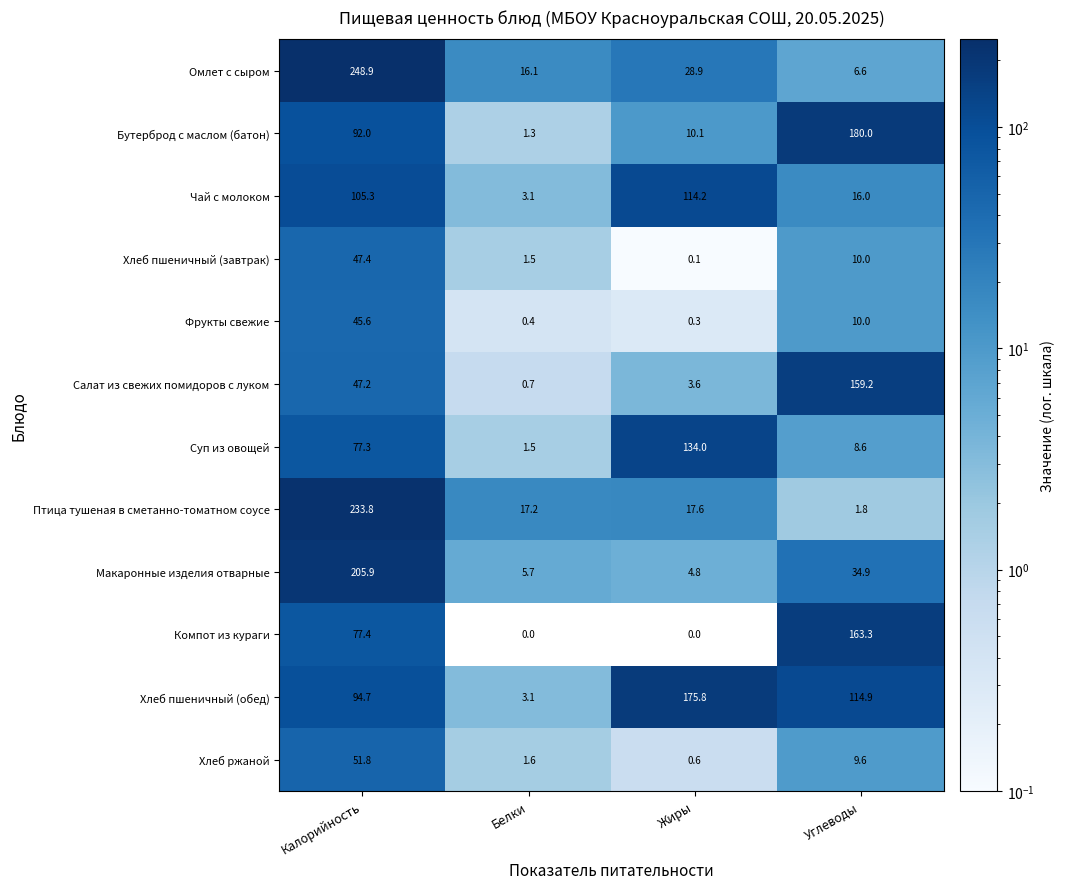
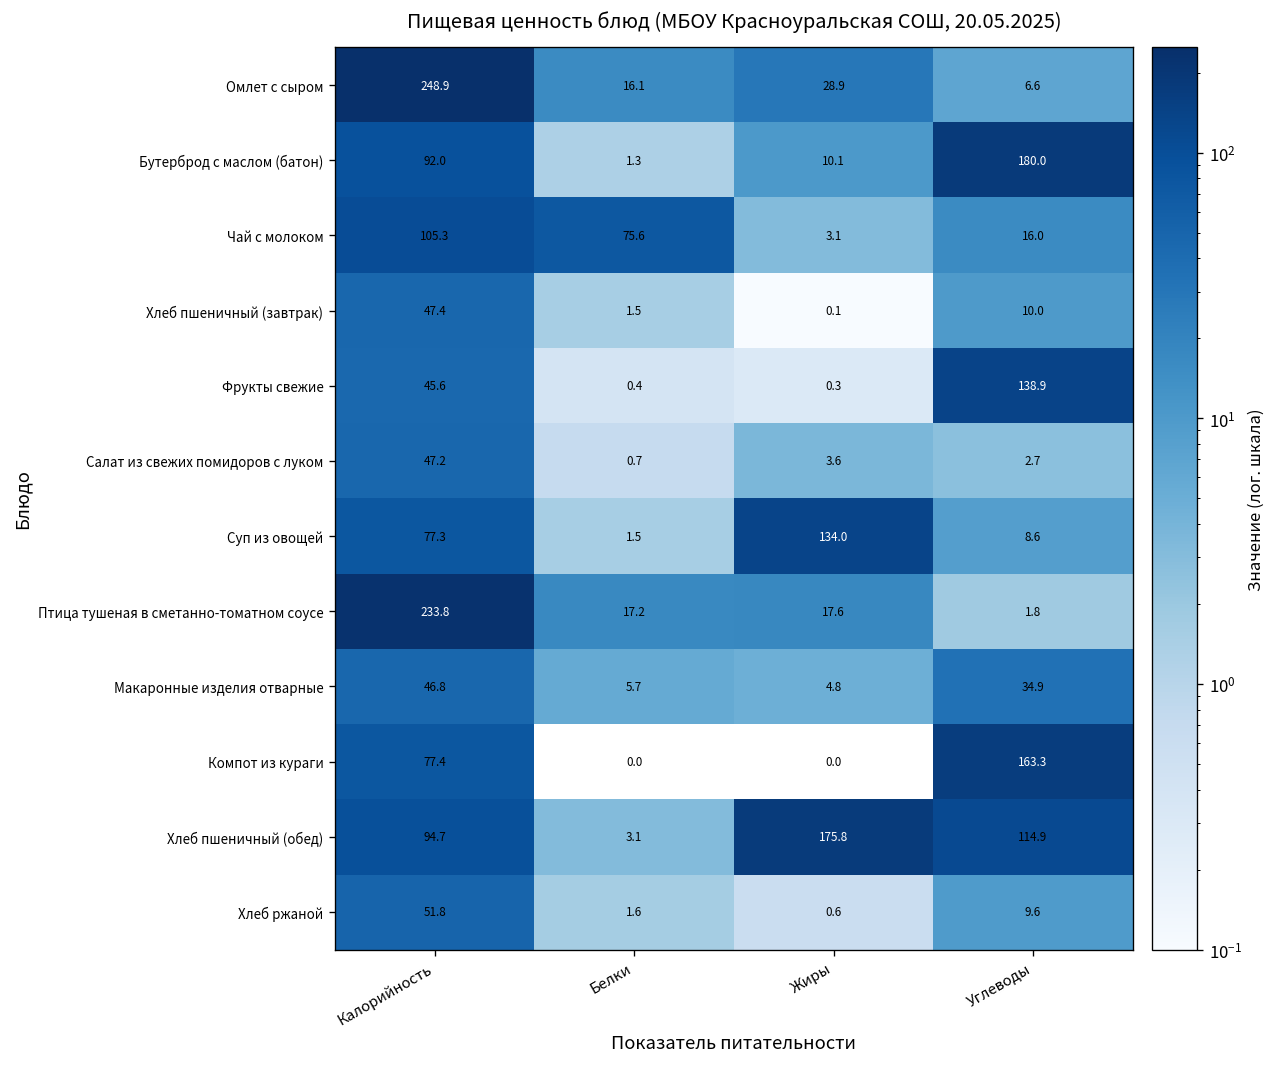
  {
    "Омлет с сыром": {
      "Калорийность": 248.9,
      "Белки": 16.1,
      "Жиры": 28.9,
      "Углеводы": 6.6
    },
    "Бутерброд с маслом (батон)": {
      "Калорийность": 92.0,
      "Белки": 1.3,
      "Жиры": 10.1,
      "Углеводы": 180.0
    },
    "Чай с молоком": {
      "Калорийность": 105.3,
-     "Белки": 3.1,
-     "Жиры": 114.2,
+     "Белки": 75.6,
+     "Жиры": 3.1,
      "Углеводы": 16.0
    },
    "Хлеб пшеничный (завтрак)": {
      "Калорийность": 47.4,
      "Белки": 1.5,
      "Жиры": 0.1,
      "Углеводы": 10.0
    },
    "Фрукты свежие": {
      "Калорийность": 45.6,
      "Белки": 0.4,
      "Жиры": 0.3,
-     "Углеводы": 10.0
+     "Углеводы": 138.9
    },
    "Салат из свежих помидоров с луком": {
      "Калорийность": 47.2,
      "Белки": 0.7,
      "Жиры": 3.6,
-     "Углеводы": 159.2
+     "Углеводы": 2.7
    },
    "Суп из овощей": {
      "Калорийность": 77.3,
      "Белки": 1.5,
      "Жиры": 134.0,
      "Углеводы": 8.6
    },
    "Птица тушеная в сметанно-томатном соусе": {
      "Калорийность": 233.8,
      "Белки": 17.2,
      "Жиры": 17.6,
      "Углеводы": 1.8
    },
    "Макаронные изделия отварные": {
-     "Калорийность": 205.9,
+     "Калорийность": 46.8,
      "Белки": 5.7,
      "Жиры": 4.8,
      "Углеводы": 34.9
    },
    "Компот из кураги": {
      "Калорийность": 77.4,
      "Белки": 0.0,
      "Жиры": 0.0,
      "Углеводы": 163.3
    },
    "Хлеб пшеничный (обед)": {
      "Калорийность": 94.7,
      "Белки": 3.1,
      "Жиры": 175.8,
      "Углеводы": 114.9
    },
    "Хлеб ржаной": {
      "Калорийность": 51.8,
      "Белки": 1.6,
      "Жиры": 0.6,
      "Углеводы": 9.6
    }
  }
